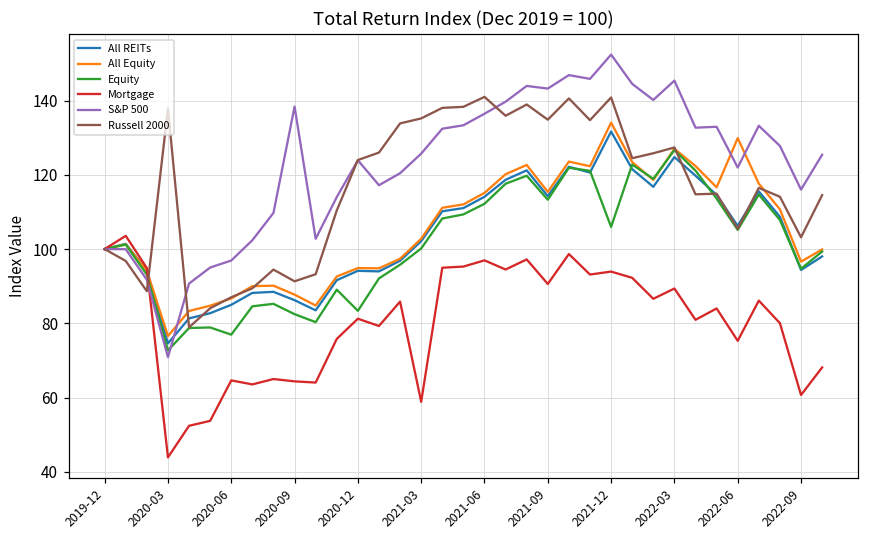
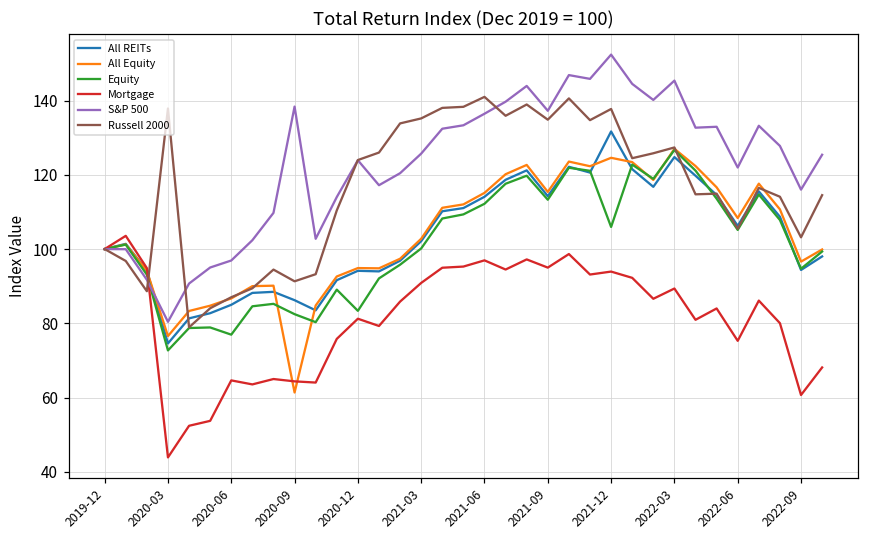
  {
    "All REITs": {
      "2020-03": 75,
      "2020-06": 85,
      "2020-09": 86,
      "2021-06": 114,
      "2021-09": 114,
      "2021-12": 132,
      "2022-03": 125,
      "2022-06": 106
    },
    "All Equity": {
      "2020-03": 77,
-     "2020-09": 88,
+     "2020-09": 61,
      "2021-06": 115,
      "2021-09": 115,
-     "2021-12": 134,
-     "2022-06": 130,
+     "2021-12": 125,
+     "2022-06": 108,
      "2022-09": 97
    },
    "Equity": {
      "2020-03": 73,
      "2020-06": 77,
      "2020-09": 82,
      "2020-12": 83,
      "2021-03": 100,
      "2021-06": 112,
      "2021-09": 113,
      "2021-12": 106
    },
    "Mortgage": {
      "2020-03": 44,
      "2020-06": 65,
      "2020-09": 64,
      "2020-12": 81,
-     "2021-03": 59,
+     "2021-03": 91,
      "2021-06": 97,
-     "2021-09": 91,
+     "2021-09": 95,
      "2021-12": 94,
      "2022-03": 89,
      "2022-06": 75,
      "2022-09": 61
    },
    "S&P 500": {
-     "2020-03": 71,
+     "2020-03": 80,
      "2020-06": 97,
      "2020-09": 138,
      "2021-03": 126,
      "2021-06": 136,
-     "2021-09": 143,
+     "2021-09": 137,
      "2021-12": 152,
      "2022-03": 145,
      "2022-06": 122,
      "2022-09": 116
    },
    "Russell 2000": {
      "2020-09": 91,
      "2021-03": 135,
      "2021-06": 141,
      "2021-09": 135,
-     "2021-12": 141,
+     "2021-12": 138,
      "2022-09": 103
    }
  }
